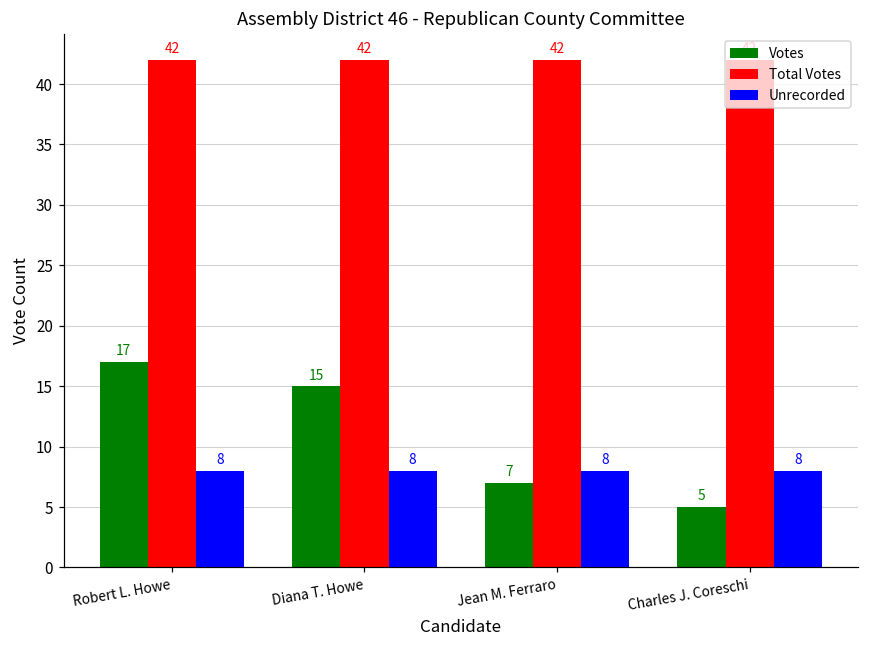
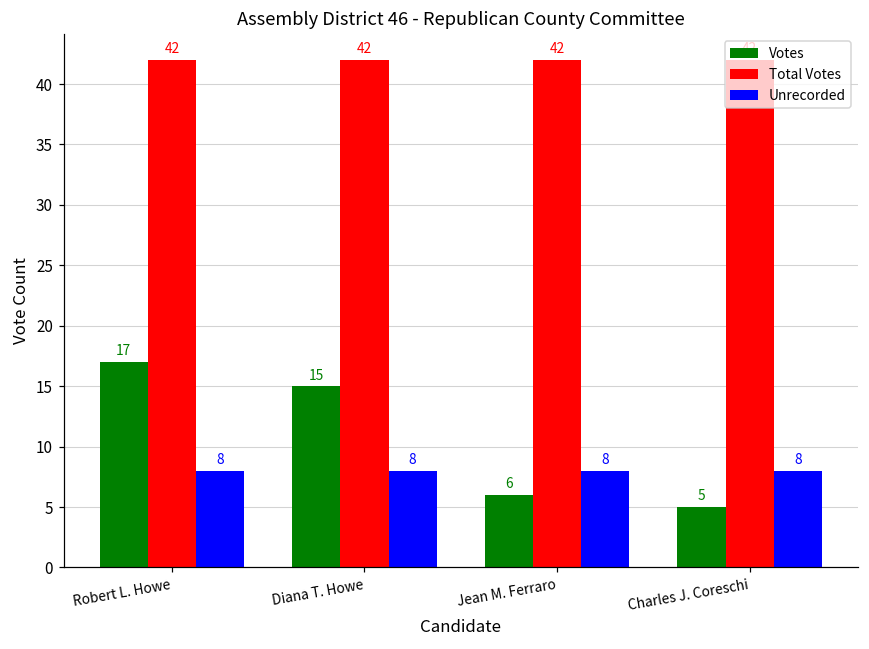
  {
    "Votes": {
      "Robert L. Howe": 17,
      "Diana T. Howe": 15,
-     "Jean M. Ferraro": 7,
+     "Jean M. Ferraro": 6,
      "Charles J. Coreschi": 5
    },
    "Total Votes": {
      "Robert L. Howe": 42,
      "Diana T. Howe": 42,
      "Jean M. Ferraro": 42
    },
    "Unrecorded": {
      "Robert L. Howe": 8,
      "Diana T. Howe": 8,
      "Jean M. Ferraro": 8,
      "Charles J. Coreschi": 8
    }
  }
